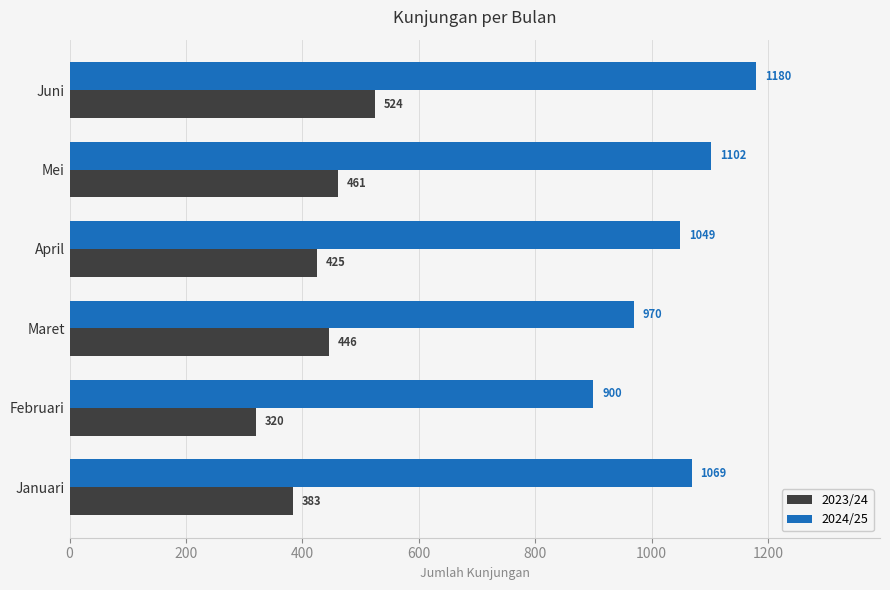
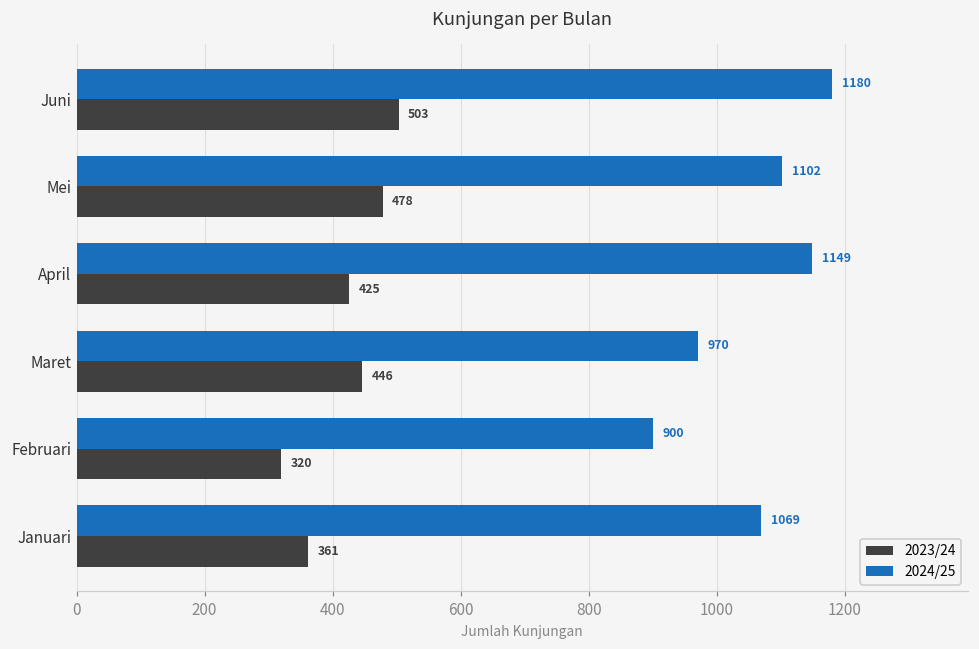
  {
    "2023/24": {
-     "Juni": 524,
-     "Mei": 461,
+     "Juni": 503,
+     "Mei": 478,
      "April": 425,
      "Maret": 446,
      "Februari": 320,
-     "Januari": 383
+     "Januari": 361
    },
    "2024/25": {
      "Juni": 1180,
      "Mei": 1102,
-     "April": 1049,
+     "April": 1149,
      "Maret": 970,
      "Februari": 900,
      "Januari": 1069
    }
  }
